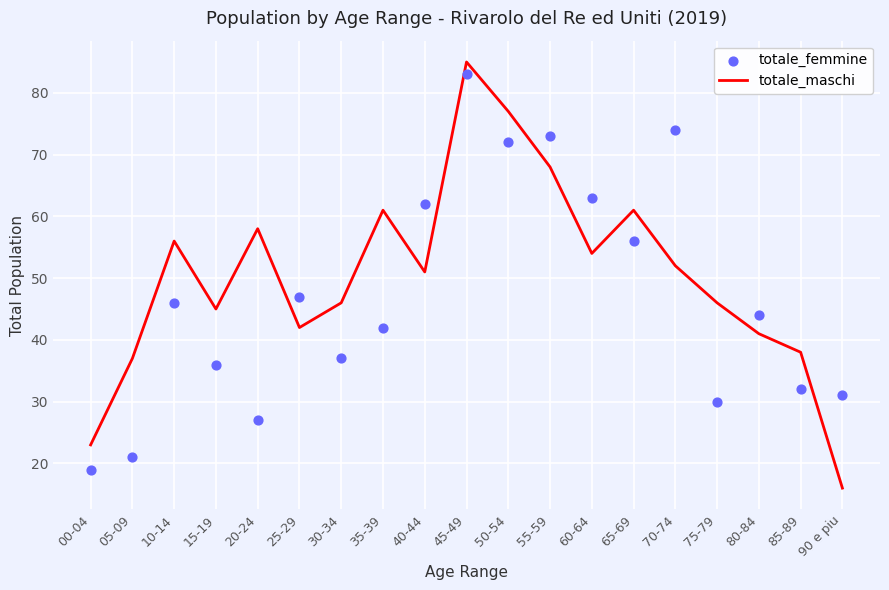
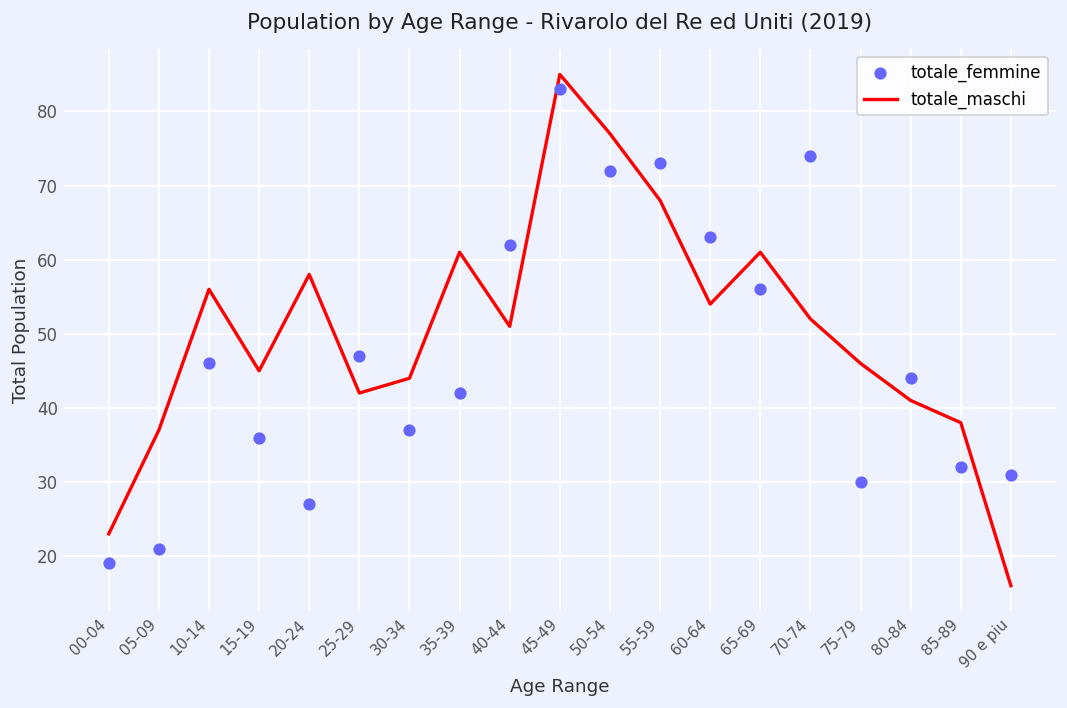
  {
    "totale_maschi": {
      "00-04": 23,
      "05-09": 37,
      "10-14": 56,
      "15-19": 45,
      "20-24": 58,
      "25-29": 42,
-     "30-34": 46,
+     "30-34": 44,
      "35-39": 61,
      "40-44": 51,
      "45-49": 85,
      "50-54": 77,
      "55-59": 68,
      "60-64": 54,
      "65-69": 61,
      "70-74": 52,
      "75-79": 46,
      "80-84": 41,
      "85-89": 38,
      "90 e piu": 16
    }
  }
